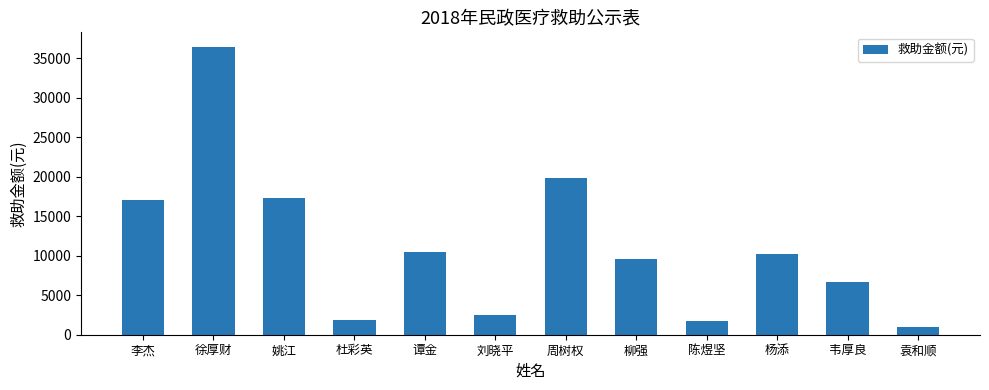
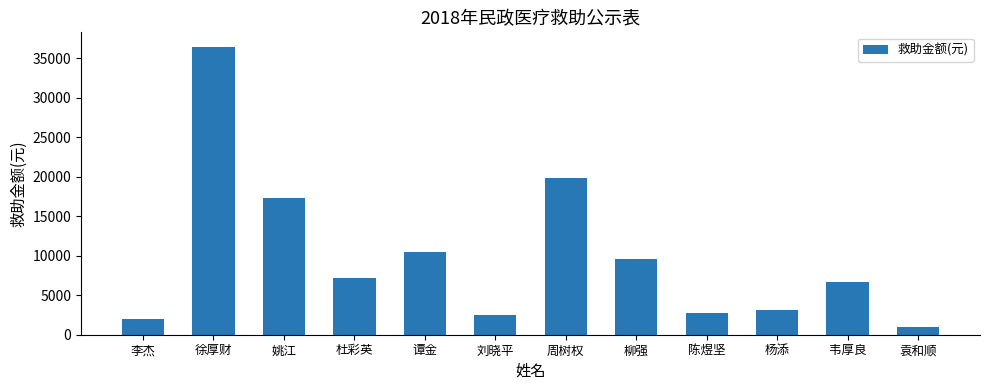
  {
-   "李杰": 17000,
+   "李杰": 2000,
    "徐厚财": 36000,
    "姚江": 17000,
-   "杜彩英": 2000,
+   "杜彩英": 7000,
    "谭金": 10000,
    "刘晓平": 2000,
    "周树权": 20000,
    "柳强": 10000,
-   "陈煜坚": 2000,
-   "杨添": 10000,
+   "陈煜坚": 3000,
+   "杨添": 3000,
    "韦厚良": 7000,
    "袁和顺": 1000
  }
